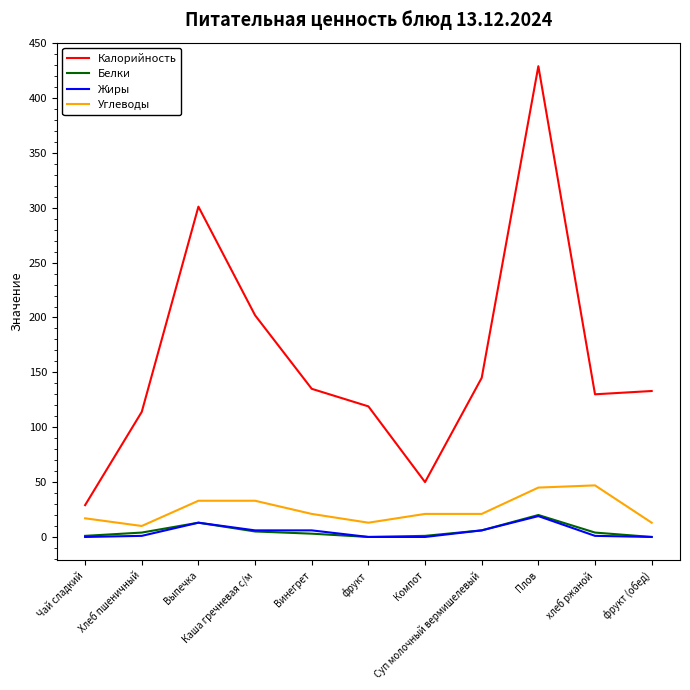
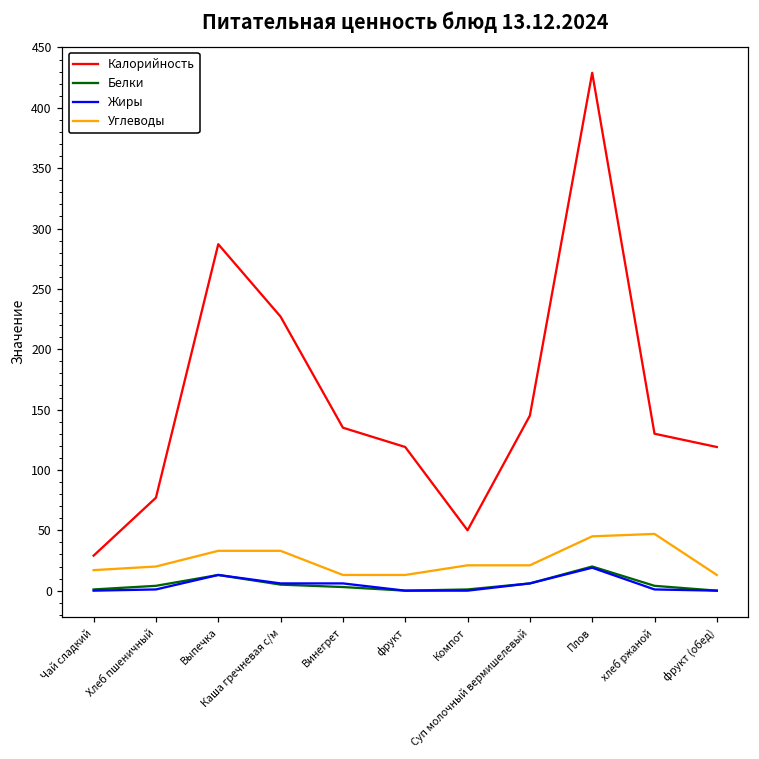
  {
    "Калорийность": {
      "Чай сладкий": 29,
-     "Хлеб пшеничный": 114,
-     "Выпечка": 301,
-     "Каша гречневая с/м": 202,
+     "Хлеб пшеничный": 77,
+     "Выпечка": 287,
+     "Каша гречневая с/м": 227,
      "Винегрет": 135,
      "фрукт": 119,
      "Компот": 50,
      "Суп молочный вермишелевый": 145,
      "Плов": 429,
      "хлеб ржаной": 130,
-     "фрукт (обед)": 133
+     "фрукт (обед)": 119
    },
    "Белки": {
      "Хлеб пшеничный": 4,
      "Винегрет": 3,
      "хлеб ржаной": 4
    },
    "Жиры": {
      "Хлеб пшеничный": 1,
      "Винегрет": 6,
      "хлеб ржаной": 1
    },
    "Углеводы": {
      "Чай сладкий": 17,
-     "Хлеб пшеничный": 10,
+     "Хлеб пшеничный": 20,
      "Выпечка": 33,
      "Каша гречневая с/м": 33,
-     "Винегрет": 21,
+     "Винегрет": 13,
      "фрукт": 13,
      "Компот": 21,
      "Суп молочный вермишелевый": 21,
      "Плов": 45,
      "хлеб ржаной": 47,
      "фрукт (обед)": 13
    }
  }
